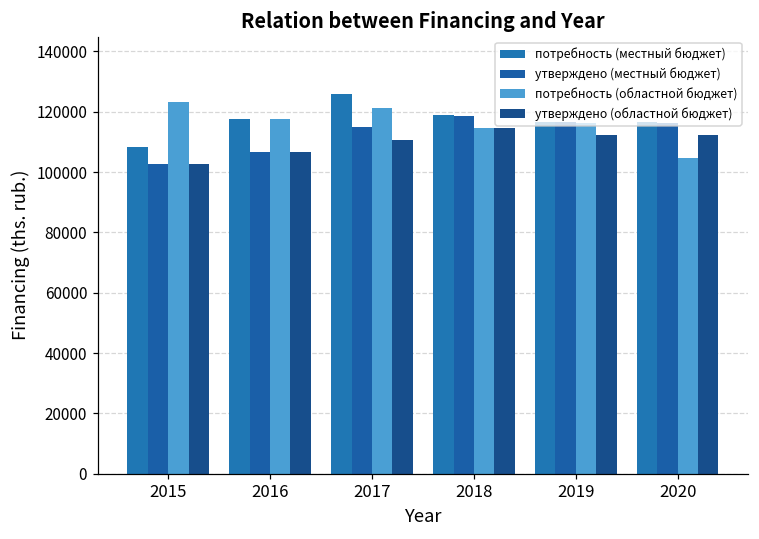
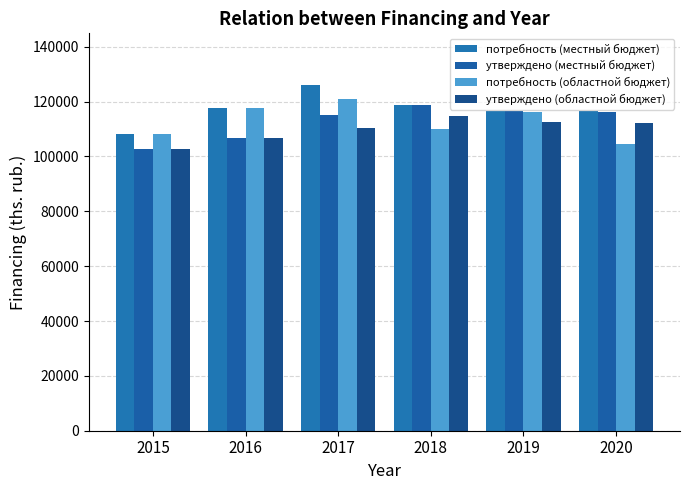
  {
    "потребность (областной бюджет)": {
-     "2015": 123000,
+     "2015": 108000,
      "2016": 118000,
      "2017": 121000,
-     "2018": 115000,
+     "2018": 110000,
      "2019": 116000,
      "2020": 105000
    }
  }
